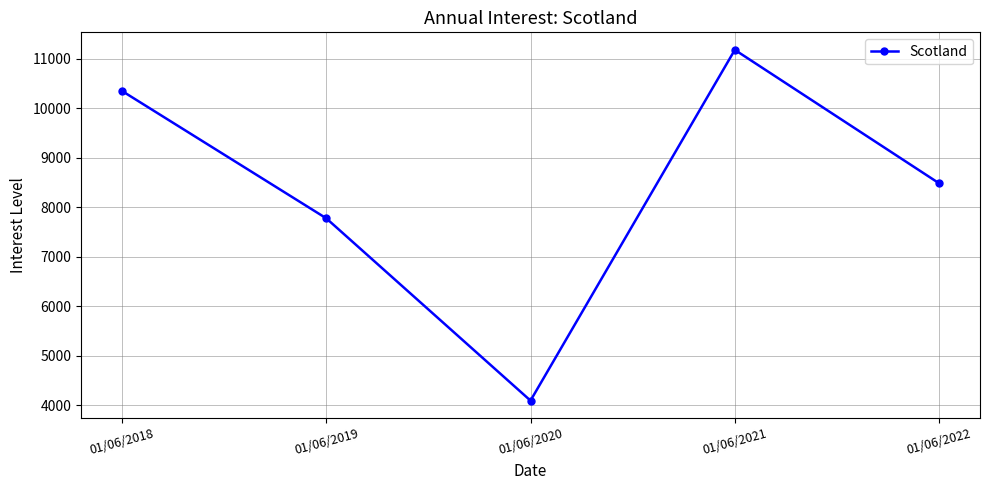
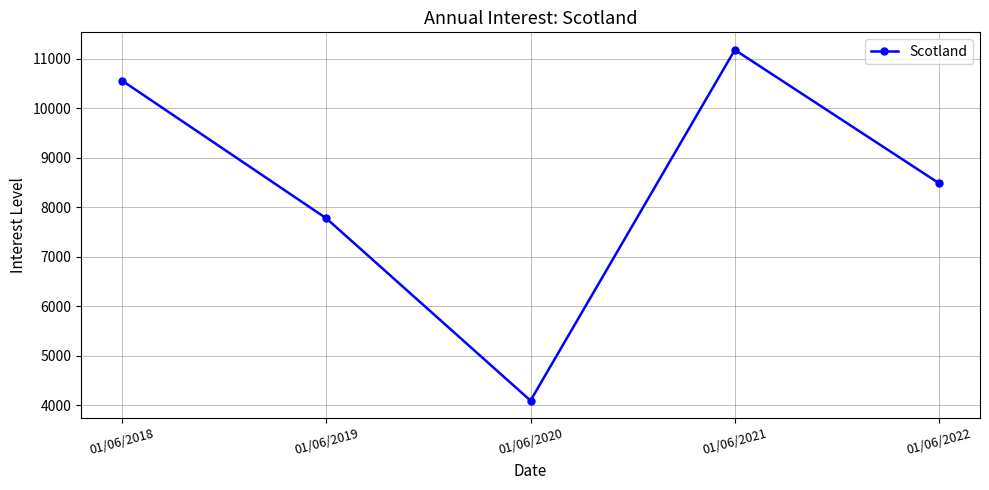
  {
-   "01/06/2018": 10300,
+   "01/06/2018": 10600,
    "01/06/2019": 7800,
    "01/06/2020": 4100,
    "01/06/2021": 11200,
    "01/06/2022": 8500
  }
